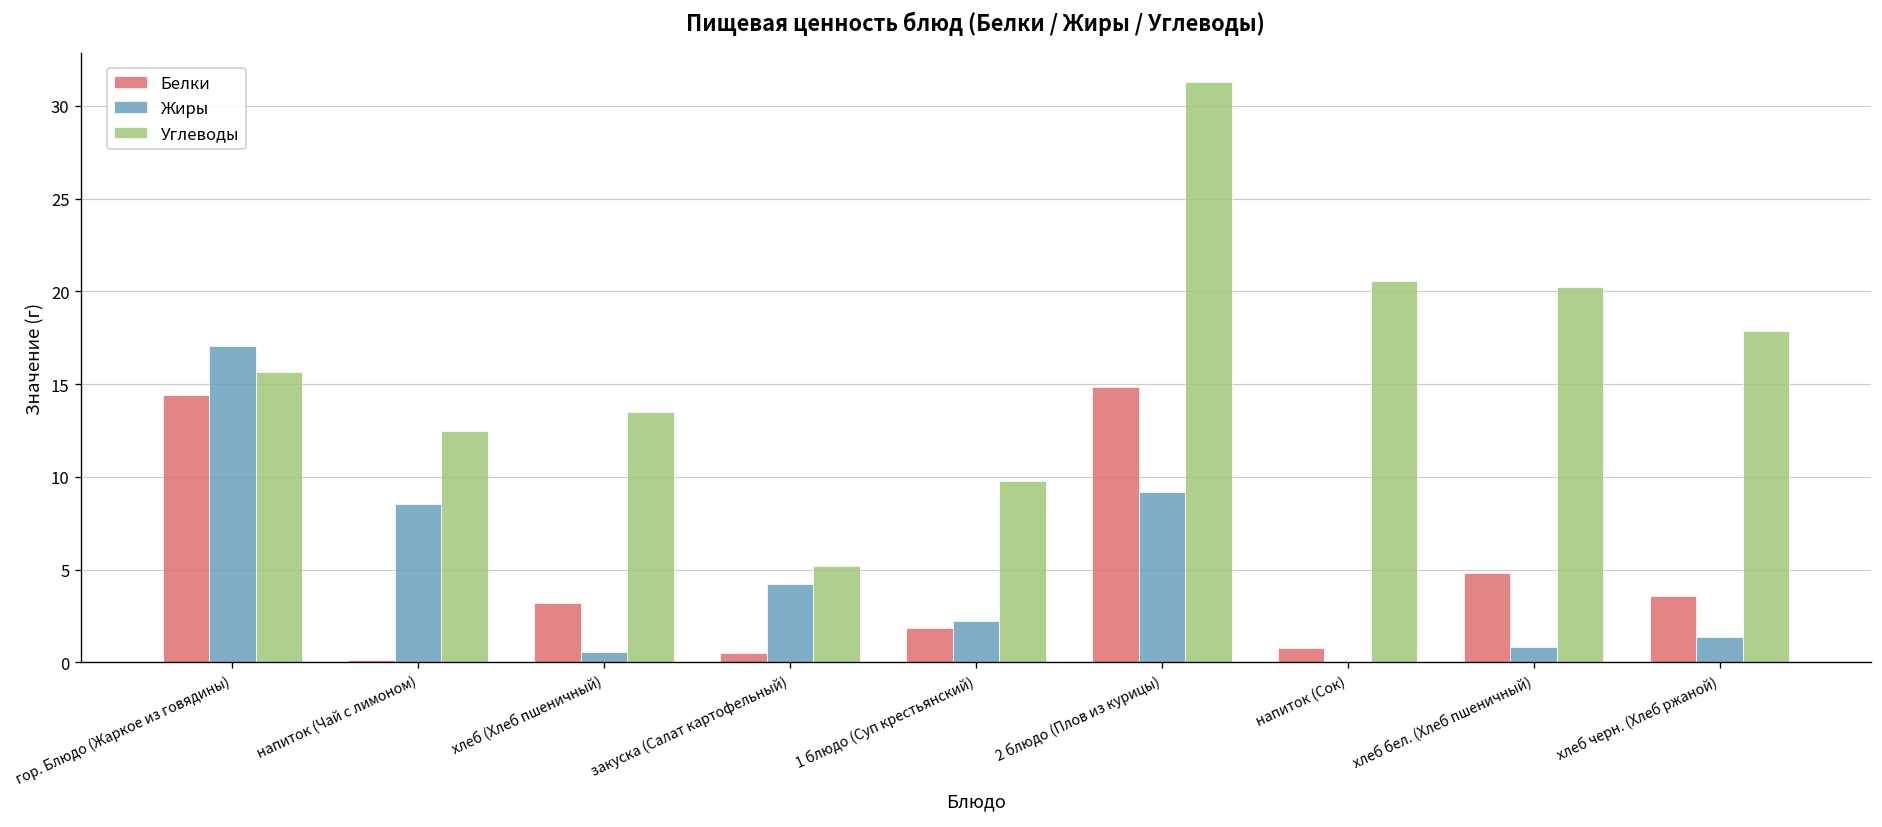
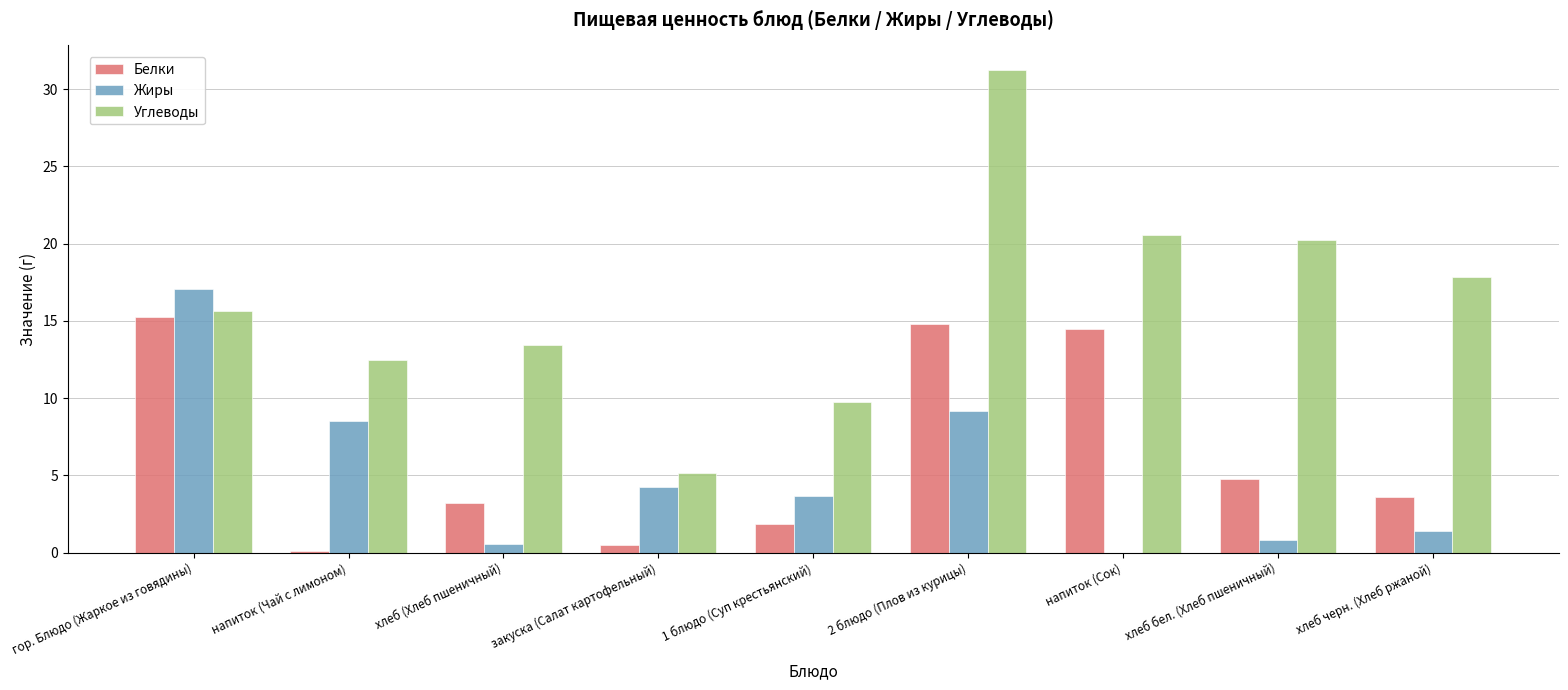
  {
    "Белки": {
-     "гор. Блюдо (Жаркое из говядины)": 14.4,
+     "гор. Блюдо (Жаркое из говядины)": 15.3,
      "хлеб (Хлеб пшеничный)": 3.2,
      "закуска (Салат картофельный)": 0.5,
      "1 блюдо (Суп крестьянский)": 1.8,
      "2 блюдо (Плов из курицы)": 14.8,
-     "напиток (Сок)": 0.8,
+     "напиток (Сок)": 14.5,
      "хлеб бел. (Хлеб пшеничный)": 4.8,
      "хлеб черн. (Хлеб ржаной)": 3.6
    },
    "Жиры": {
      "гор. Блюдо (Жаркое из говядины)": 17.1,
      "напиток (Чай с лимоном)": 8.5,
      "хлеб (Хлеб пшеничный)": 0.6,
      "закуска (Салат картофельный)": 4.2,
-     "1 блюдо (Суп крестьянский)": 2.2,
+     "1 блюдо (Суп крестьянский)": 3.7,
      "2 блюдо (Плов из курицы)": 9.2,
      "напиток (Сок)": 0.0,
      "хлеб бел. (Хлеб пшеничный)": 0.8,
      "хлеб черн. (Хлеб ржаной)": 1.4
    },
    "Углеводы": {
      "гор. Блюдо (Жаркое из говядины)": 15.6,
      "напиток (Чай с лимоном)": 12.5,
      "хлеб (Хлеб пшеничный)": 13.5,
      "закуска (Салат картофельный)": 5.2,
      "1 блюдо (Суп крестьянский)": 9.8,
      "2 блюдо (Плов из курицы)": 31.3,
      "напиток (Сок)": 20.6,
      "хлеб бел. (Хлеб пшеничный)": 20.2,
      "хлеб черн. (Хлеб ржаной)": 17.9
    }
  }
